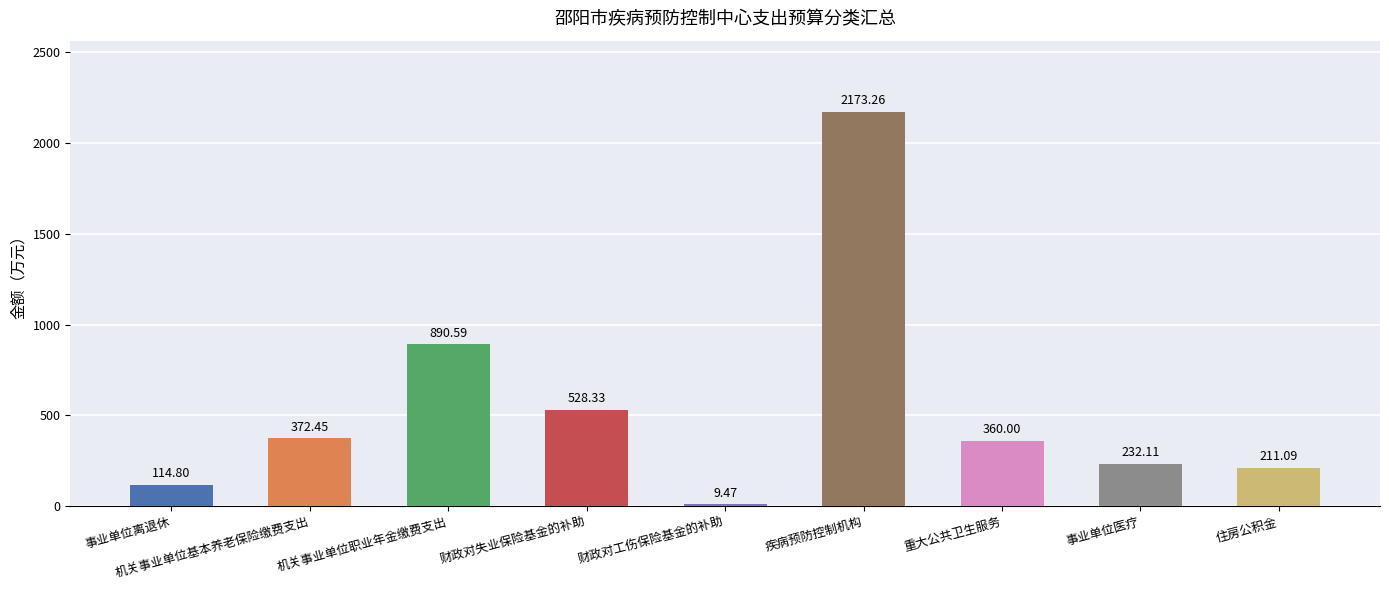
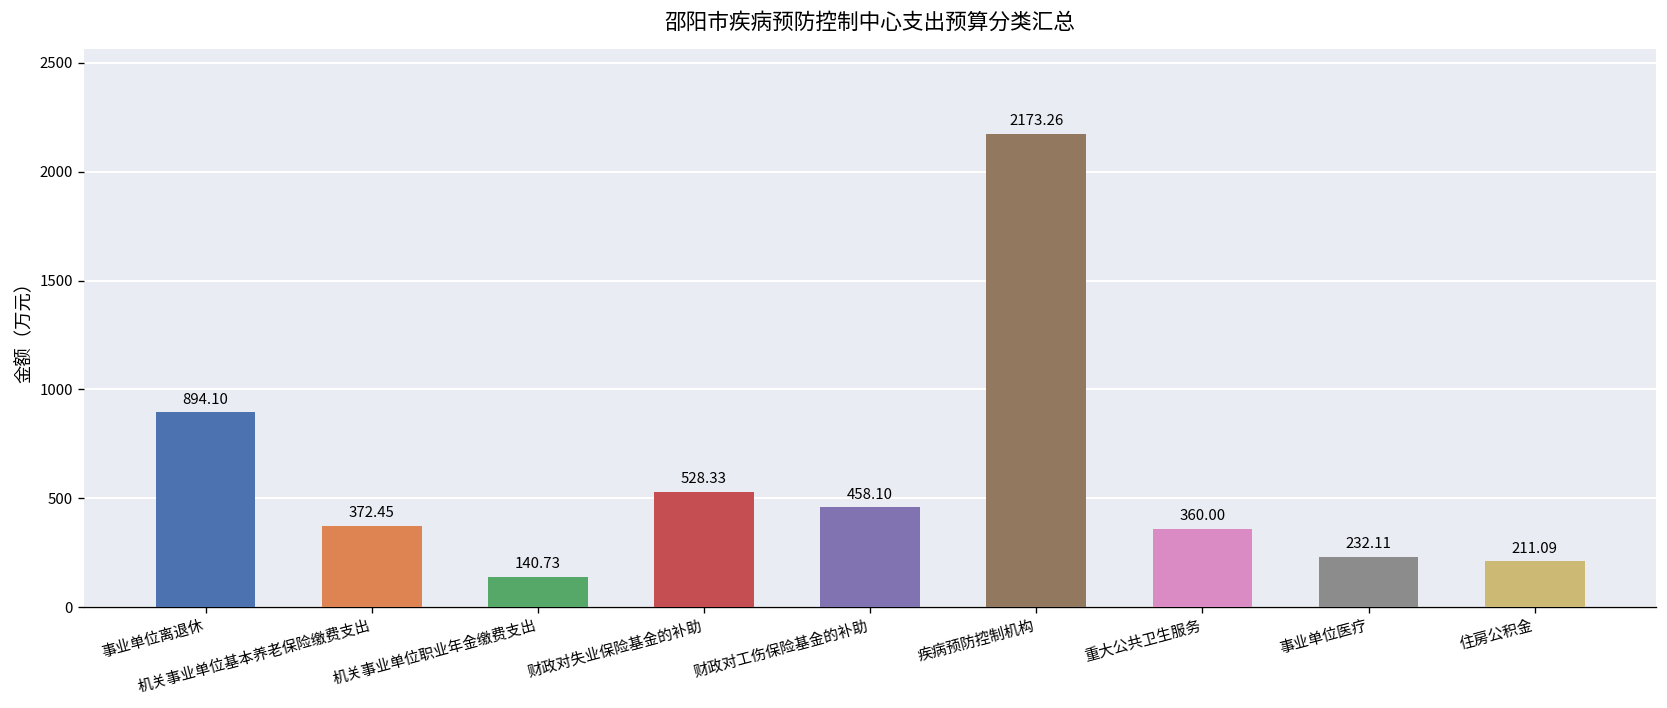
  {
-   "事业单位离退休": 114.80,
+   "事业单位离退休": 894.10,
    "机关事业单位基本养老保险缴费支出": 372.45,
-   "机关事业单位职业年金缴费支出": 890.59,
+   "机关事业单位职业年金缴费支出": 140.73,
    "财政对失业保险基金的补助": 528.33,
-   "财政对工伤保险基金的补助": 9.47,
+   "财政对工伤保险基金的补助": 458.10,
    "疾病预防控制机构": 2173.26,
    "重大公共卫生服务": 360.00,
    "事业单位医疗": 232.11,
    "住房公积金": 211.09
  }
